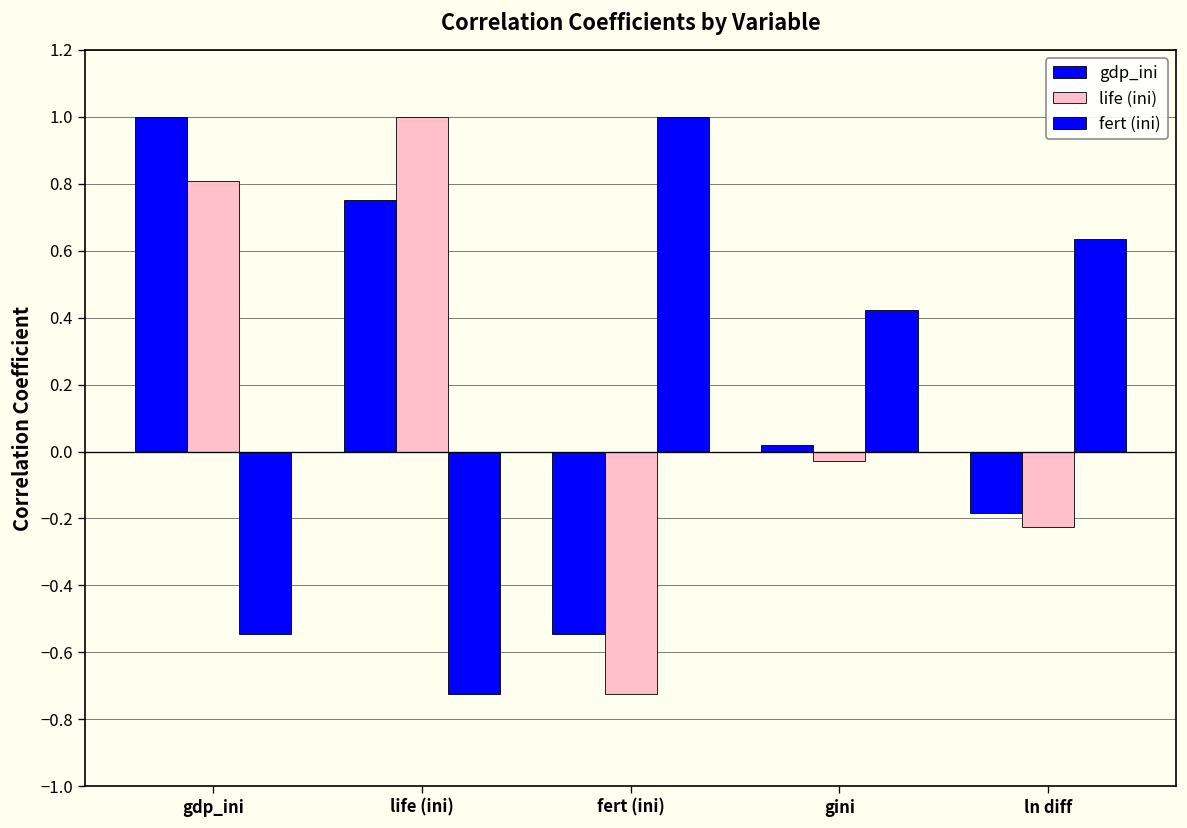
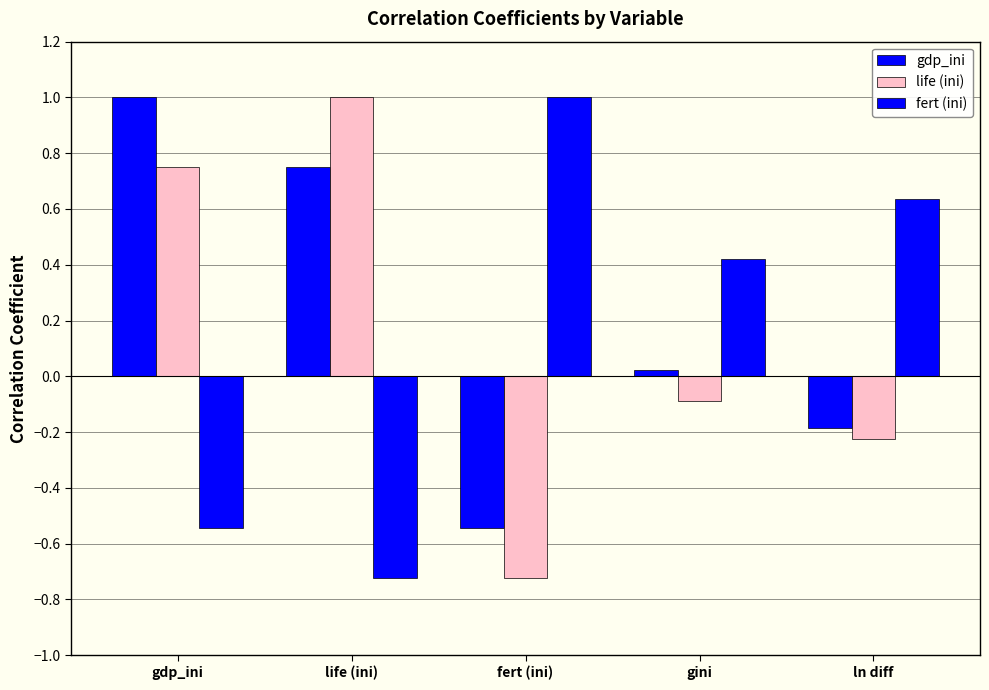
  {
    "life (ini)": {
-     "gdp_ini": 0.81,
+     "gdp_ini": 0.75,
      "life (ini)": 1.00,
      "fert (ini)": -0.72,
-     "gini": -0.03,
+     "gini": -0.09,
      "ln diff": -0.23
    }
  }
